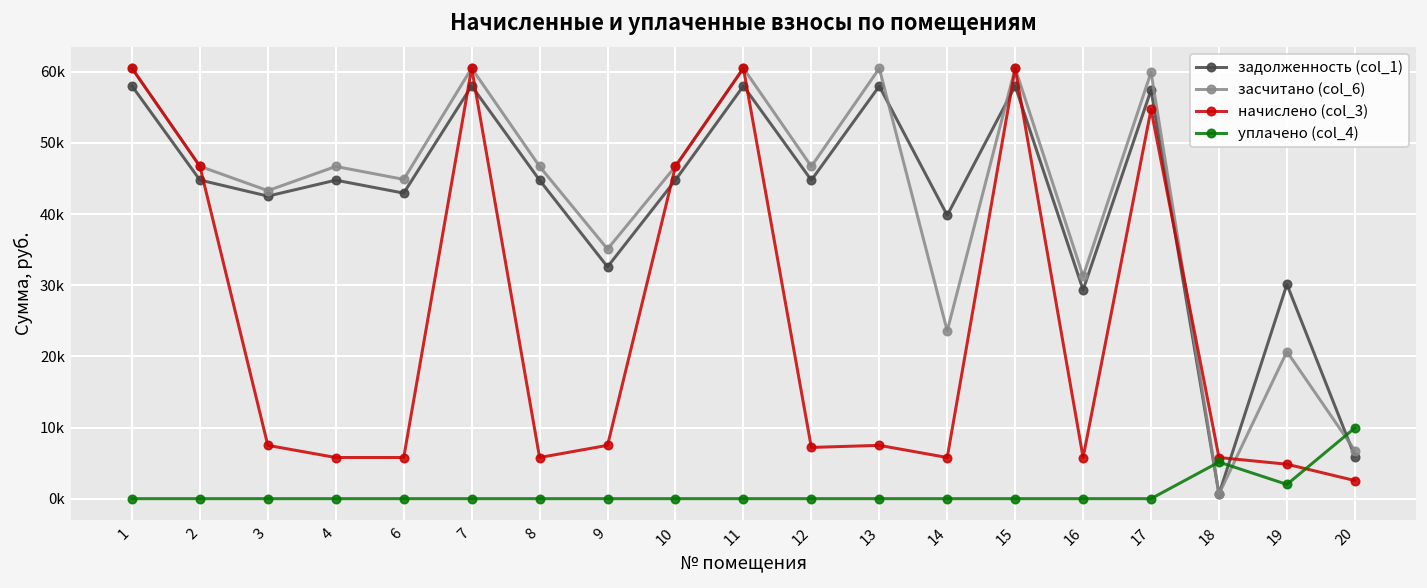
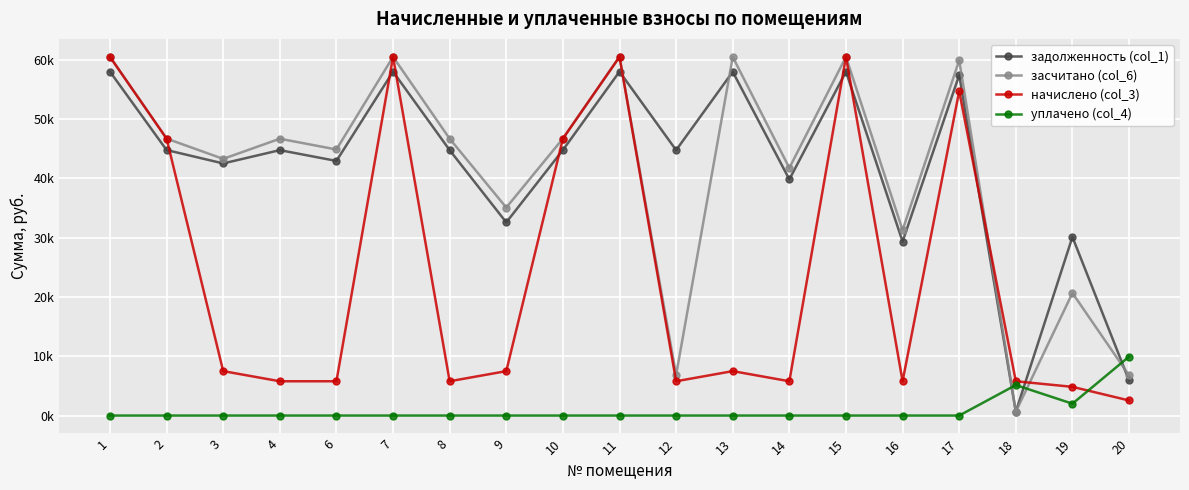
  {
    "задолженность (col_1)": {
      "1": 58000,
      "2": 45000,
      "3": 43000,
      "4": 45000,
      "6": 43000,
      "7": 58000,
      "8": 45000,
      "9": 33000,
      "10": 45000,
      "11": 58000,
      "12": 45000,
      "13": 58000,
      "14": 40000,
      "15": 58000,
      "16": 29000,
      "17": 57000,
      "19": 30000,
      "20": 6000
    },
    "засчитано (col_6)": {
      "3": 43000,
      "4": 47000,
      "6": 45000,
      "8": 47000,
      "9": 35000,
-     "12": 47000,
+     "12": 7000,
      "13": 60000,
-     "14": 24000,
+     "14": 42000,
      "16": 31000,
      "17": 60000,
      "19": 21000,
      "20": 7000
    },
    "начислено (col_3)": {
      "3": 7000,
      "4": 6000,
      "6": 6000,
      "8": 6000,
      "9": 7000,
-     "12": 7000,
+     "12": 6000,
      "13": 7000,
      "14": 6000,
      "16": 6000,
      "17": 55000,
      "18": 6000,
      "19": 5000,
      "20": 3000
    },
    "уплачено (col_4)": {
      "1": 0,
      "2": 0,
      "3": 0,
      "4": 0,
      "6": 0,
      "7": 0,
      "8": 0,
      "9": 0,
      "10": 0,
      "11": 0,
      "12": 0,
      "13": 0,
      "14": 0,
      "15": 0,
      "16": 0,
      "17": 0,
      "18": 5000,
      "19": 2000,
      "20": 10000
    }
  }
